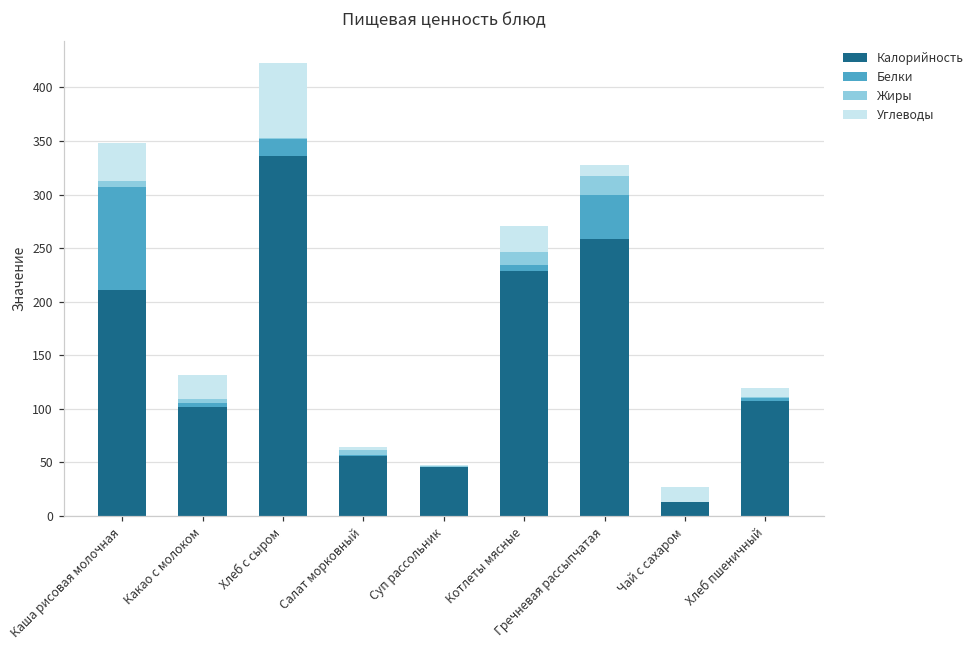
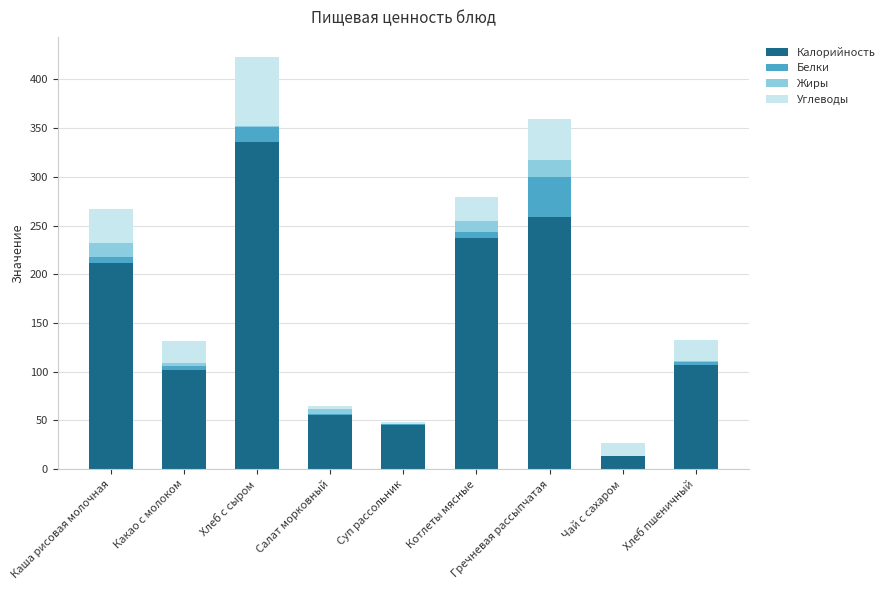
  {
    "Калорийность": {
      "Каша рисовая молочная": 210,
      "Какао с молоком": 100,
      "Хлеб с сыром": 340,
      "Салат морковный": 60,
      "Суп рассольник": 50,
-     "Котлеты мясные": 230,
+     "Котлеты мясные": 240,
      "Гречневая рассыпчатая": 260,
      "Чай с сахаром": 10,
      "Хлеб пшеничный": 110
    },
    "Белки": {
-     "Каша рисовая молочная": 100,
+     "Каша рисовая молочная": 10,
      "Какао с молоком": 0,
      "Хлеб с сыром": 20,
      "Котлеты мясные": 10,
      "Гречневая рассыпчатая": 40,
      "Хлеб пшеничный": 0
    },
    "Жиры": {
-     "Каша рисовая молочная": 6,
+     "Каша рисовая молочная": 14,
      "Какао с молоком": 0,
      "Салат морковный": 10,
      "Котлеты мясные": 10,
      "Гречневая рассыпчатая": 20,
      "Чай с сахаром": 0
    },
    "Углеводы": {
      "Каша рисовая молочная": 40,
      "Какао с молоком": 20,
      "Хлеб с сыром": 70,
      "Салат морковный": 0,
      "Котлеты мясные": 20,
-     "Гречневая рассыпчатая": 10,
+     "Гречневая рассыпчатая": 40,
      "Чай с сахаром": 10,
-     "Хлеб пшеничный": 10
+     "Хлеб пшеничный": 20
    }
  }
